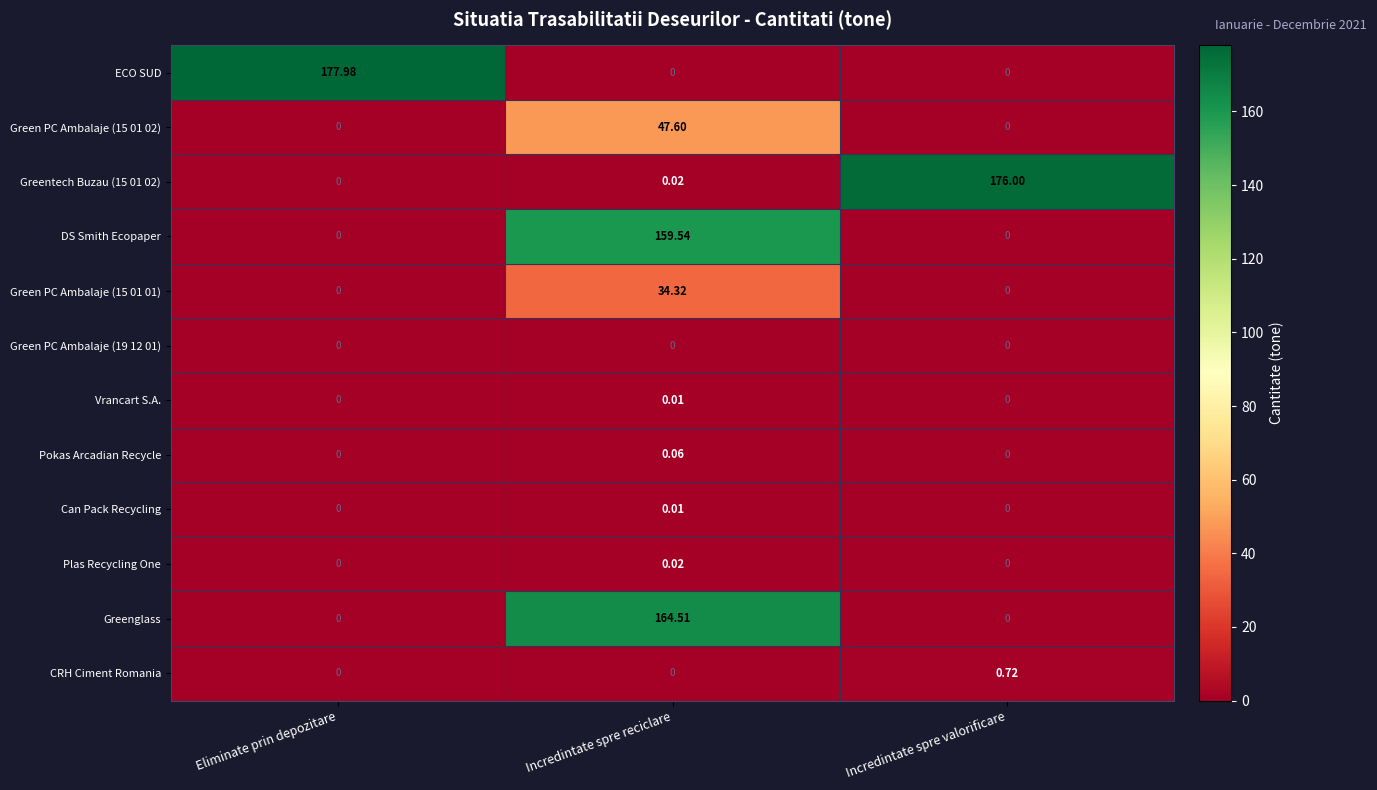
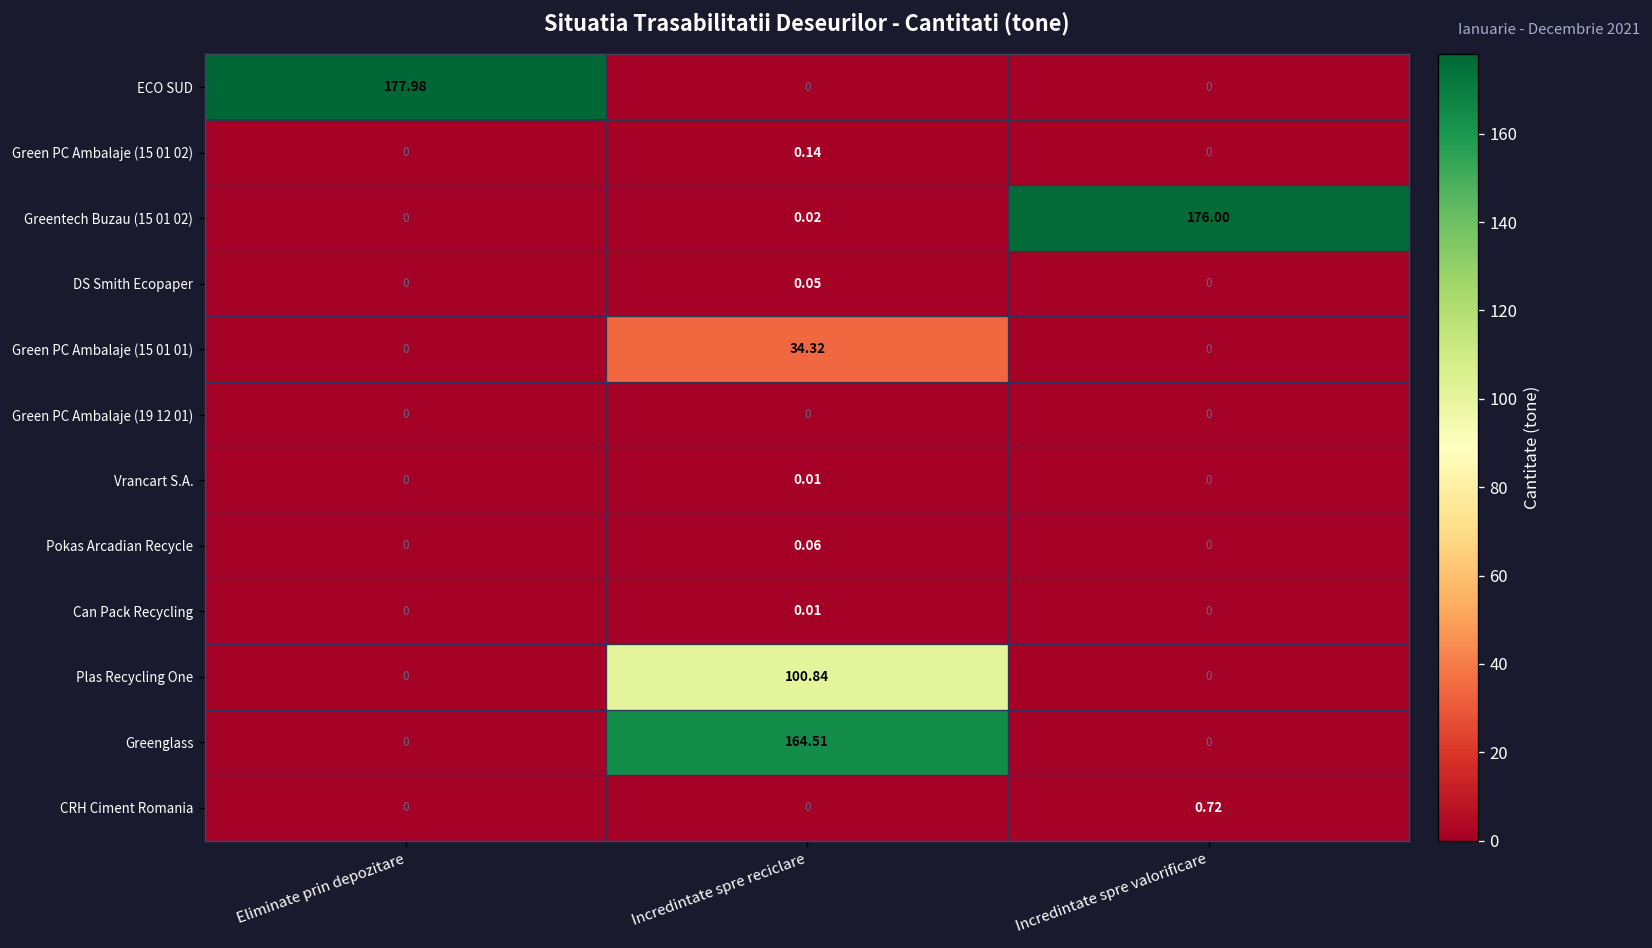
  {
    "ECO SUD": {
      "Eliminate prin depozitare": 177.98,
      "Incredintate spre reciclare": 0,
      "Incredintate spre valorificare": 0
    },
    "Green PC Ambalaje (15 01 02)": {
      "Eliminate prin depozitare": 0,
-     "Incredintate spre reciclare": 47.60,
+     "Incredintate spre reciclare": 0.14,
      "Incredintate spre valorificare": 0
    },
    "Greentech Buzau (15 01 02)": {
      "Eliminate prin depozitare": 0,
      "Incredintate spre reciclare": 0.02,
      "Incredintate spre valorificare": 176.00
    },
    "DS Smith Ecopaper": {
      "Eliminate prin depozitare": 0,
-     "Incredintate spre reciclare": 159.54,
+     "Incredintate spre reciclare": 0.05,
      "Incredintate spre valorificare": 0
    },
    "Green PC Ambalaje (15 01 01)": {
      "Eliminate prin depozitare": 0,
      "Incredintate spre reciclare": 34.32,
      "Incredintate spre valorificare": 0
    },
    "Green PC Ambalaje (19 12 01)": {
      "Eliminate prin depozitare": 0,
      "Incredintate spre reciclare": 0,
      "Incredintate spre valorificare": 0
    },
    "Vrancart S.A.": {
      "Eliminate prin depozitare": 0,
      "Incredintate spre reciclare": 0.01,
      "Incredintate spre valorificare": 0
    },
    "Pokas Arcadian Recycle": {
      "Eliminate prin depozitare": 0,
      "Incredintate spre reciclare": 0.06,
      "Incredintate spre valorificare": 0
    },
    "Can Pack Recycling": {
      "Eliminate prin depozitare": 0,
      "Incredintate spre reciclare": 0.01,
      "Incredintate spre valorificare": 0
    },
    "Plas Recycling One": {
      "Eliminate prin depozitare": 0,
-     "Incredintate spre reciclare": 0.02,
+     "Incredintate spre reciclare": 100.84,
      "Incredintate spre valorificare": 0
    },
    "Greenglass": {
      "Eliminate prin depozitare": 0,
      "Incredintate spre reciclare": 164.51,
      "Incredintate spre valorificare": 0
    },
    "CRH Ciment Romania": {
      "Eliminate prin depozitare": 0,
      "Incredintate spre reciclare": 0,
      "Incredintate spre valorificare": 0.72
    }
  }
